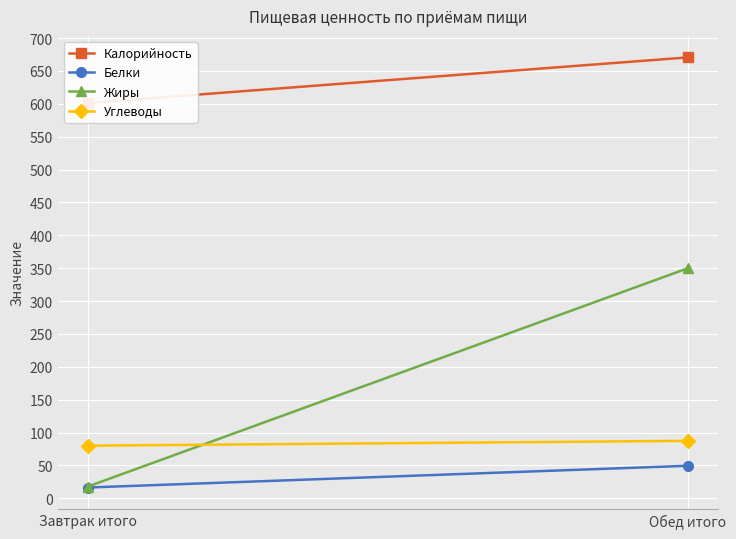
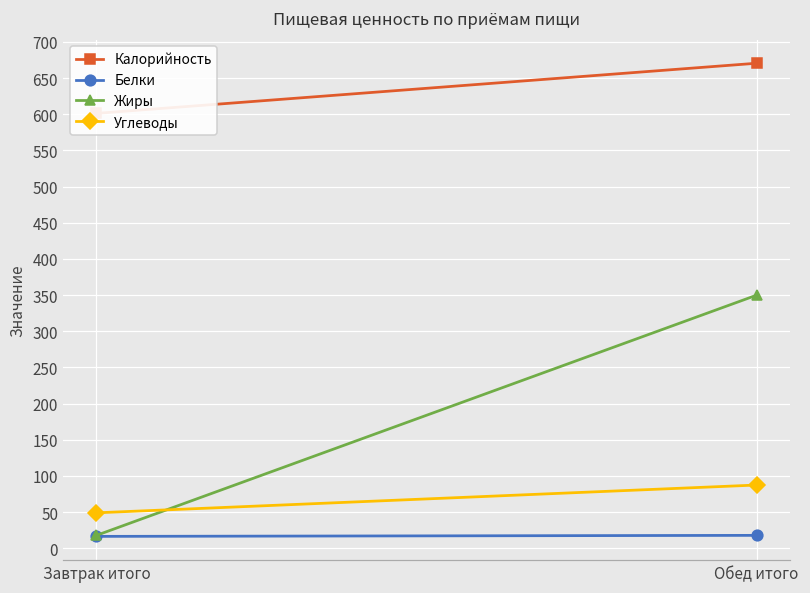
  {
    "Калорийность": {
      "Обед итого": 670
    },
    "Белки": {
-     "Обед итого": 50
+     "Обед итого": 20
    },
    "Жиры": {
      "Обед итого": 350
    },
    "Углеводы": {
-     "Завтрак итого": 80,
+     "Завтрак итого": 50,
      "Обед итого": 90
    }
  }
